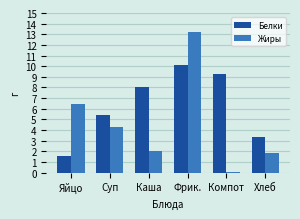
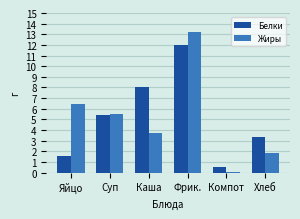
  {
    "Белки": {
      "Яйцо": 1.6,
      "Суп": 5.4,
      "Каша": 8.0,
-     "Фрик.": 10.1,
-     "Компот": 9.3,
+     "Фрик.": 12.0,
+     "Компот": 0.5,
      "Хлеб": 3.3
    },
    "Жиры": {
      "Яйцо": 6.4,
-     "Суп": 4.3,
-     "Каша": 2.0,
+     "Суп": 5.5,
+     "Каша": 3.7,
      "Фрик.": 13.2,
      "Хлеб": 1.8
    }
  }
